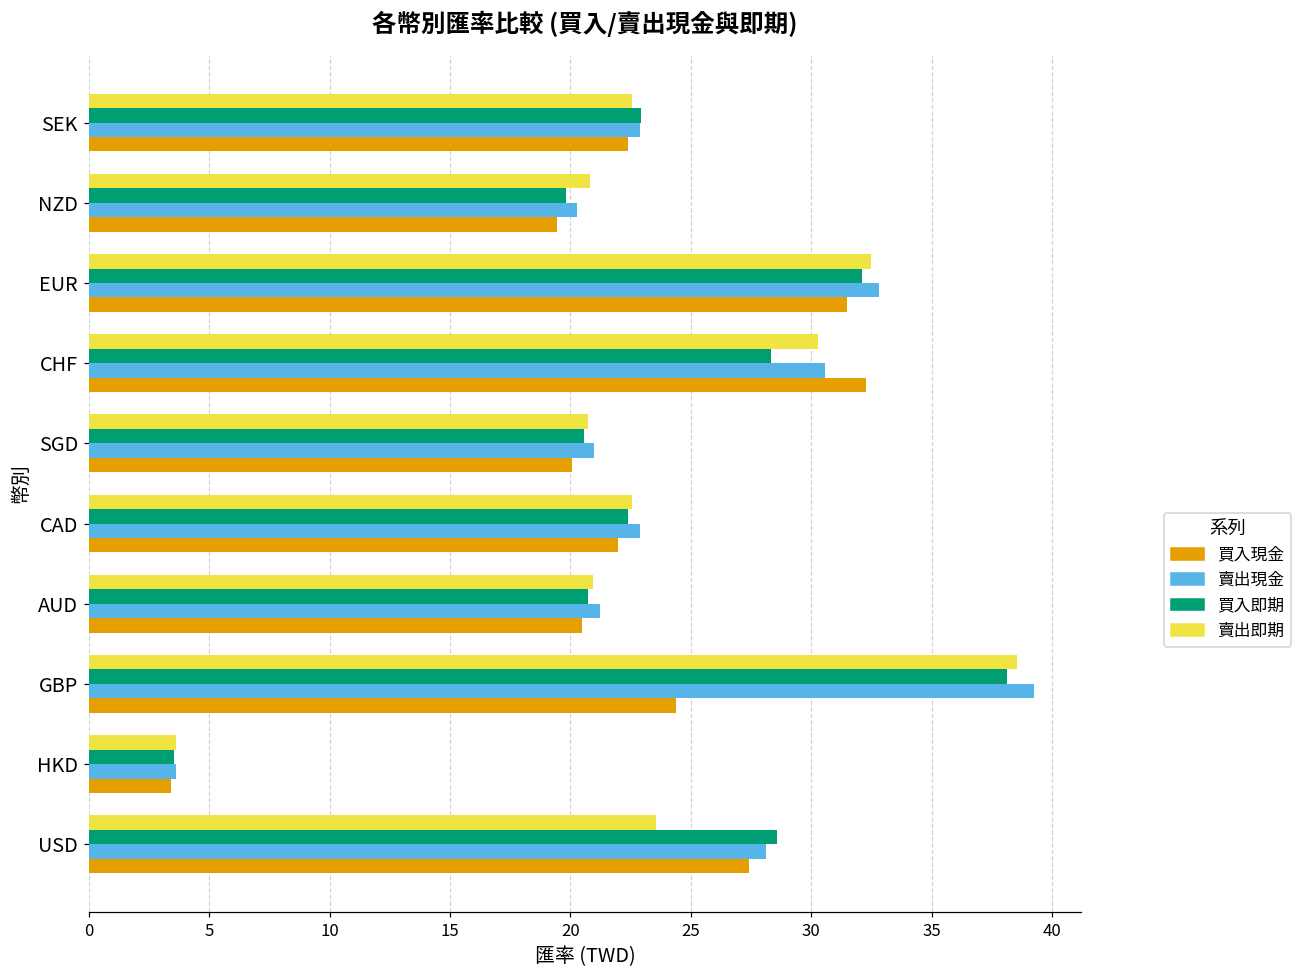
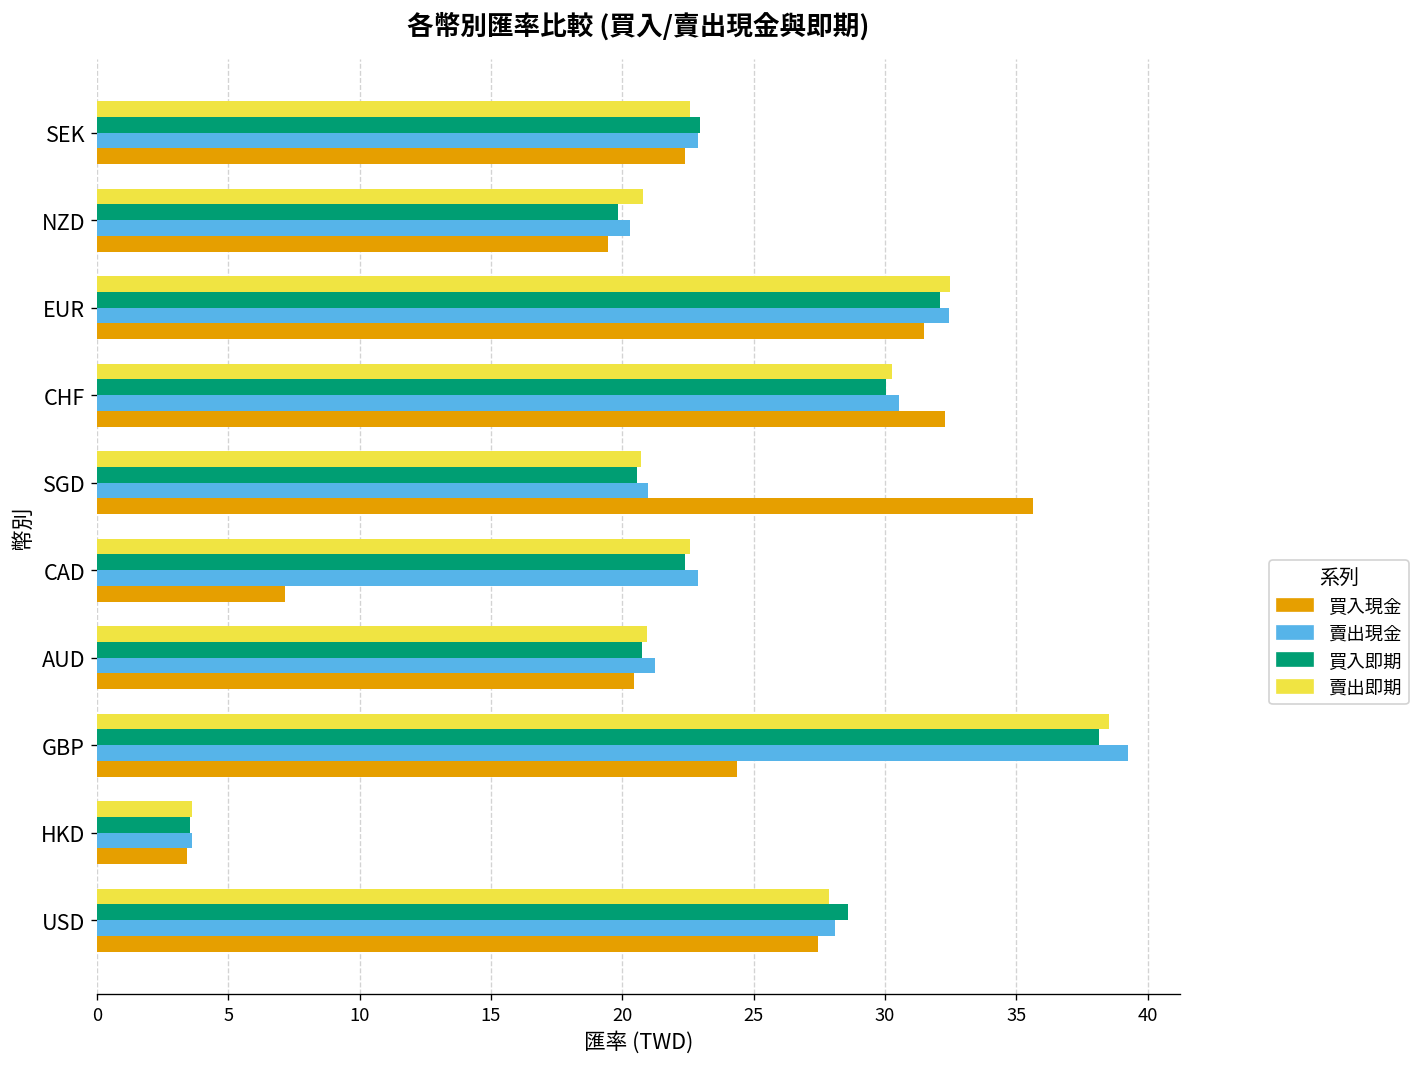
  {
    "買入現金": {
      "SEK": 22.4,
      "NZD": 19.4,
      "EUR": 31.5,
      "CHF": 32.3,
-     "SGD": 20.1,
-     "CAD": 22.0,
+     "SGD": 35.6,
+     "CAD": 7.2,
      "AUD": 20.5,
      "GBP": 24.4,
      "HKD": 3.4,
      "USD": 27.4
    },
    "賣出現金": {
      "SEK": 22.9,
      "NZD": 20.3,
-     "EUR": 32.8,
+     "EUR": 32.4,
      "CHF": 30.6,
      "SGD": 21.0,
      "CAD": 22.9,
      "AUD": 21.2,
      "GBP": 39.3,
      "HKD": 3.6,
      "USD": 28.1
    },
    "買入即期": {
      "SEK": 22.9,
      "NZD": 19.8,
      "EUR": 32.1,
-     "CHF": 28.3,
+     "CHF": 30.0,
      "SGD": 20.6,
      "CAD": 22.4,
      "AUD": 20.8,
      "GBP": 38.1,
      "HKD": 3.5,
      "USD": 28.6
    },
    "賣出即期": {
      "SEK": 22.6,
      "NZD": 20.8,
      "EUR": 32.5,
      "CHF": 30.3,
      "SGD": 20.7,
      "CAD": 22.6,
      "AUD": 21.0,
      "GBP": 38.5,
      "HKD": 3.6,
-     "USD": 23.6
+     "USD": 27.9
    }
  }
